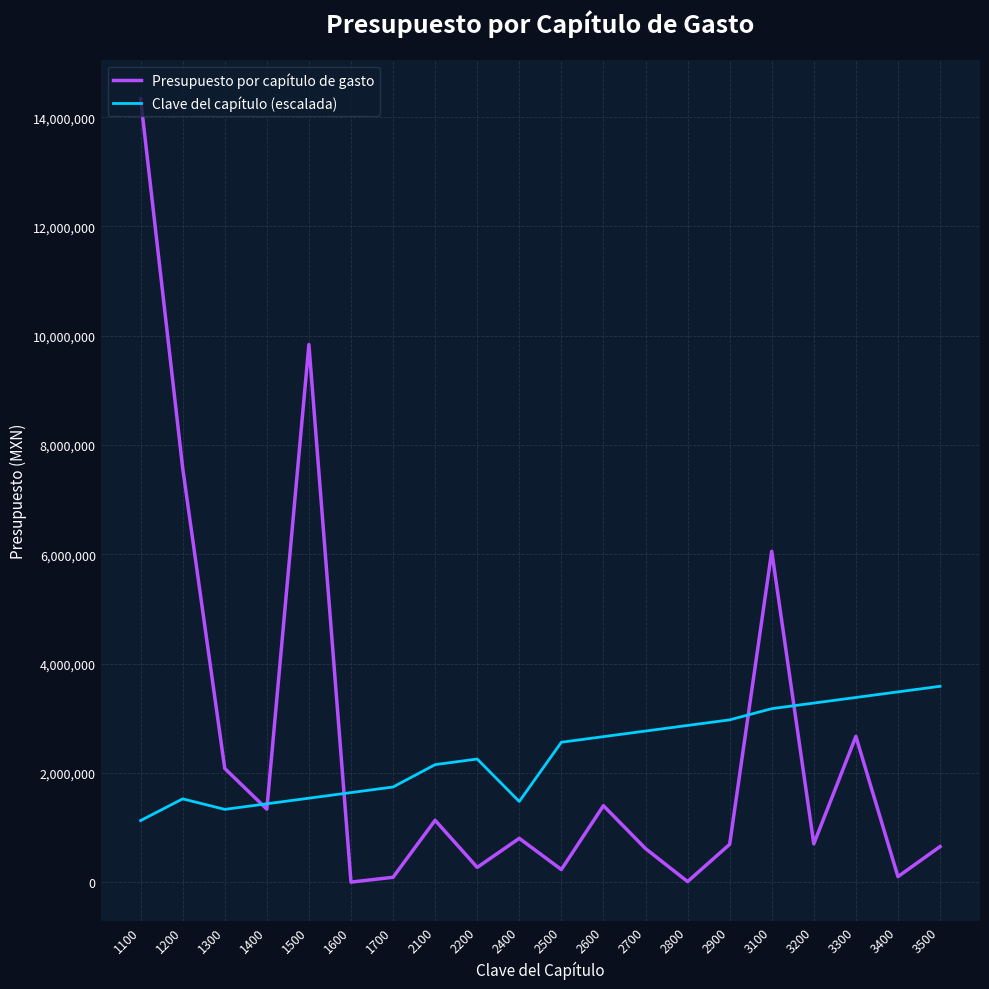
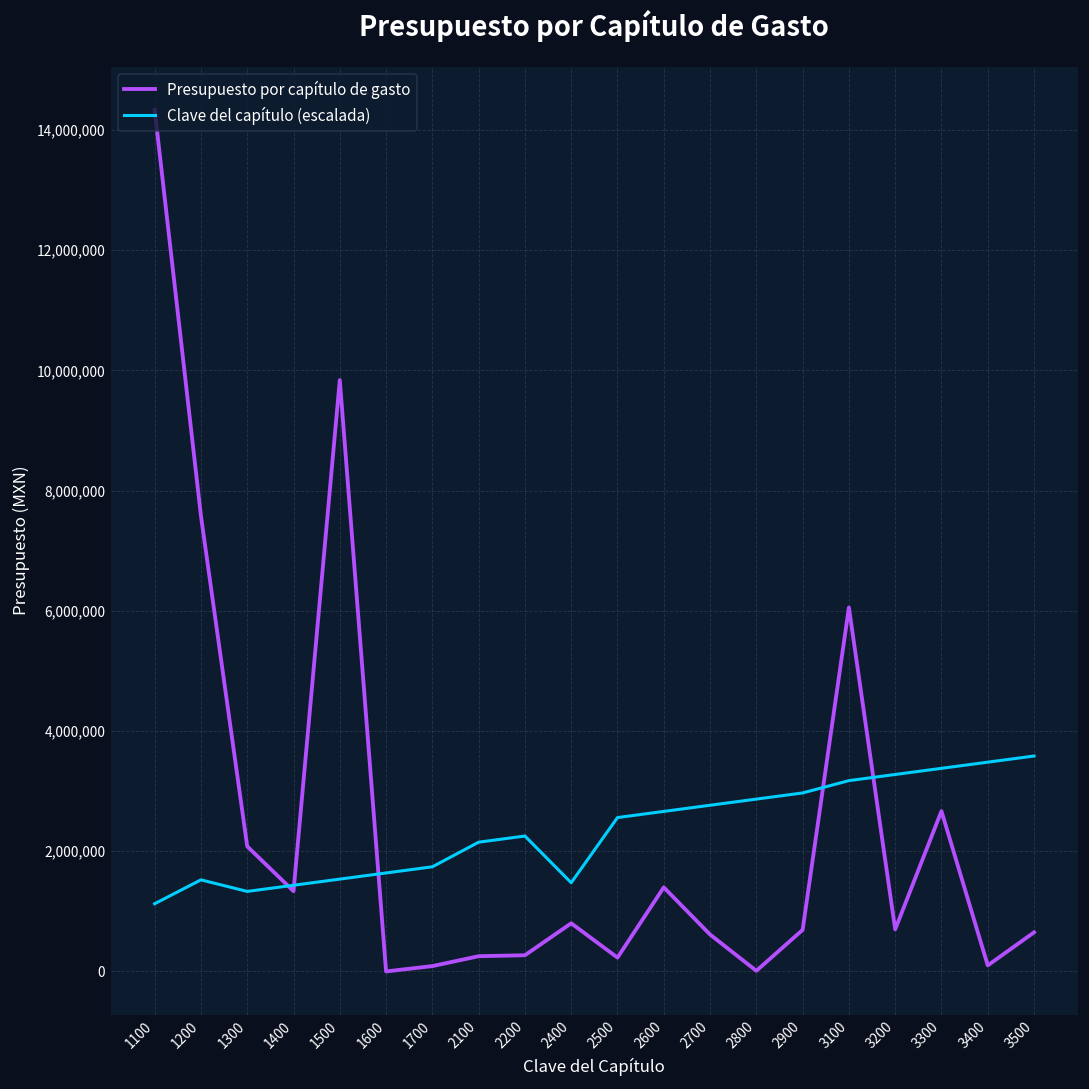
  {
    "Presupuesto por capítulo de gasto": {
      "1200": "7,600,000",
      "1300": "2,100,000",
      "1400": "1,300,000",
      "1500": "9,800,000",
      "1600": "0",
      "1700": "100,000",
-     "2100": "1,100,000",
+     "2100": "300,000",
      "2200": "300,000",
      "2400": "800,000",
      "2500": "200,000",
      "2600": "1,400,000",
      "2700": "600,000",
      "2800": "0",
      "2900": "700,000",
      "3100": "6,100,000",
      "3200": "700,000",
      "3300": "2,700,000",
      "3400": "100,000",
      "3500": "700,000"
    },
    "Clave del capítulo (escalada)": {
      "1100": "1,100,000",
      "1200": "1,500,000",
      "1300": "1,300,000",
      "1400": "1,400,000",
      "1500": "1,500,000",
      "1600": "1,600,000",
      "1700": "1,700,000",
      "2100": "2,200,000",
      "2200": "2,300,000",
      "2400": "1,500,000",
      "2500": "2,600,000",
      "2600": "2,700,000",
      "2700": "2,800,000",
      "2800": "2,900,000",
      "2900": "3,000,000",
      "3100": "3,200,000",
      "3200": "3,300,000",
      "3300": "3,400,000",
      "3400": "3,500,000",
      "3500": "3,600,000"
    }
  }
